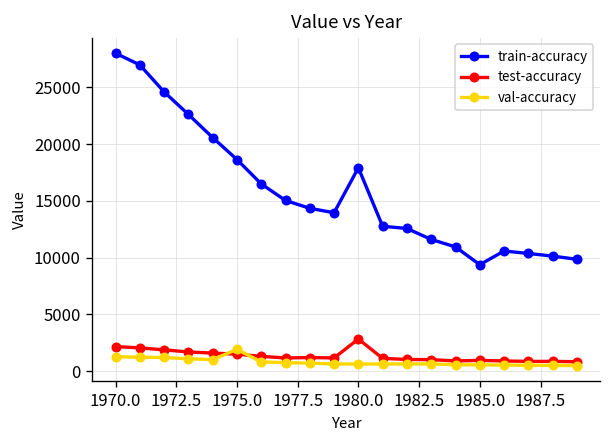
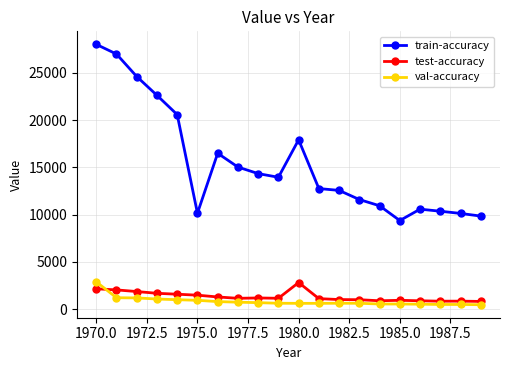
  {
    "train-accuracy": {
      "1970.0": 28000,
-     "1975.0": 19000,
+     "1975.0": 10000,
      "1980.0": 18000,
      "1985.0": 9000
    },
    "test-accuracy": {
      "1970.0": 2000,
      "1975.0": 1000,
      "1980.0": 3000,
      "1985.0": 1000
    },
    "val-accuracy": {
-     "1970.0": 1000,
-     "1975.0": 2000,
+     "1970.0": 3000,
+     "1975.0": 1000,
      "1980.0": 1000,
      "1985.0": 1000
    }
  }
